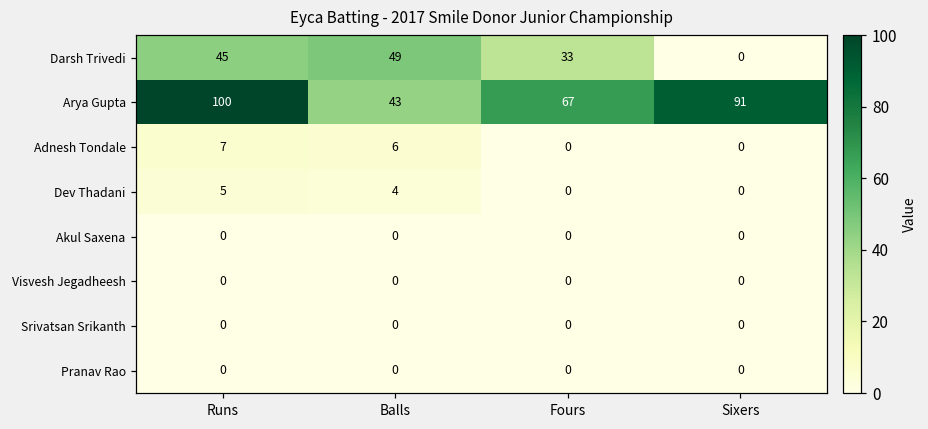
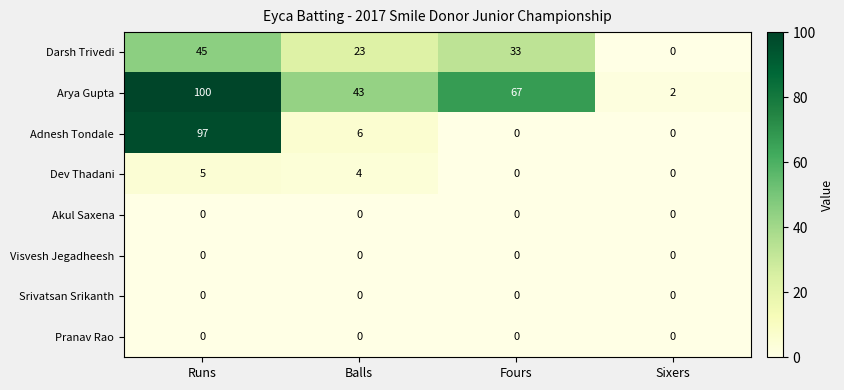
  {
    "Darsh Trivedi": {
      "Runs": 45,
-     "Balls": 49,
+     "Balls": 23,
      "Fours": 33,
      "Sixers": 0
    },
    "Arya Gupta": {
      "Runs": 100,
      "Balls": 43,
      "Fours": 67,
-     "Sixers": 91
+     "Sixers": 2
    },
    "Adnesh Tondale": {
-     "Runs": 7,
+     "Runs": 97,
      "Balls": 6,
      "Fours": 0,
      "Sixers": 0
    },
    "Dev Thadani": {
      "Runs": 5,
      "Balls": 4,
      "Fours": 0,
      "Sixers": 0
    },
    "Akul Saxena": {
      "Runs": 0,
      "Balls": 0,
      "Fours": 0,
      "Sixers": 0
    },
    "Visvesh Jegadheesh": {
      "Runs": 0,
      "Balls": 0,
      "Fours": 0,
      "Sixers": 0
    },
    "Srivatsan Srikanth": {
      "Runs": 0,
      "Balls": 0,
      "Fours": 0,
      "Sixers": 0
    },
    "Pranav Rao": {
      "Runs": 0,
      "Balls": 0,
      "Fours": 0,
      "Sixers": 0
    }
  }
